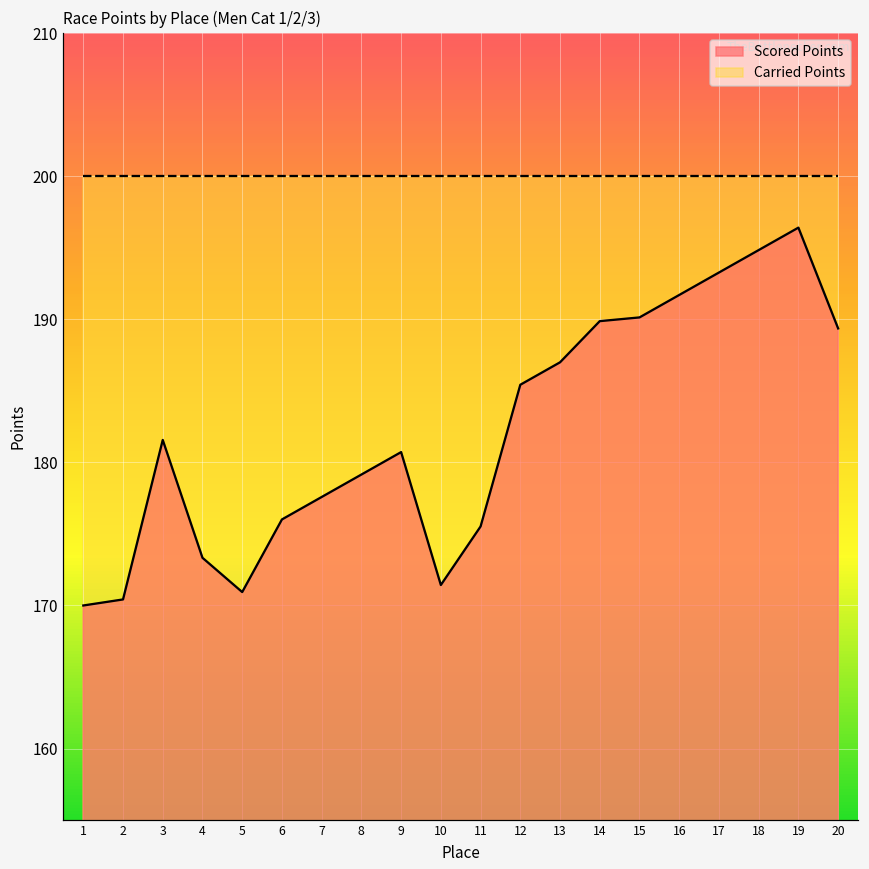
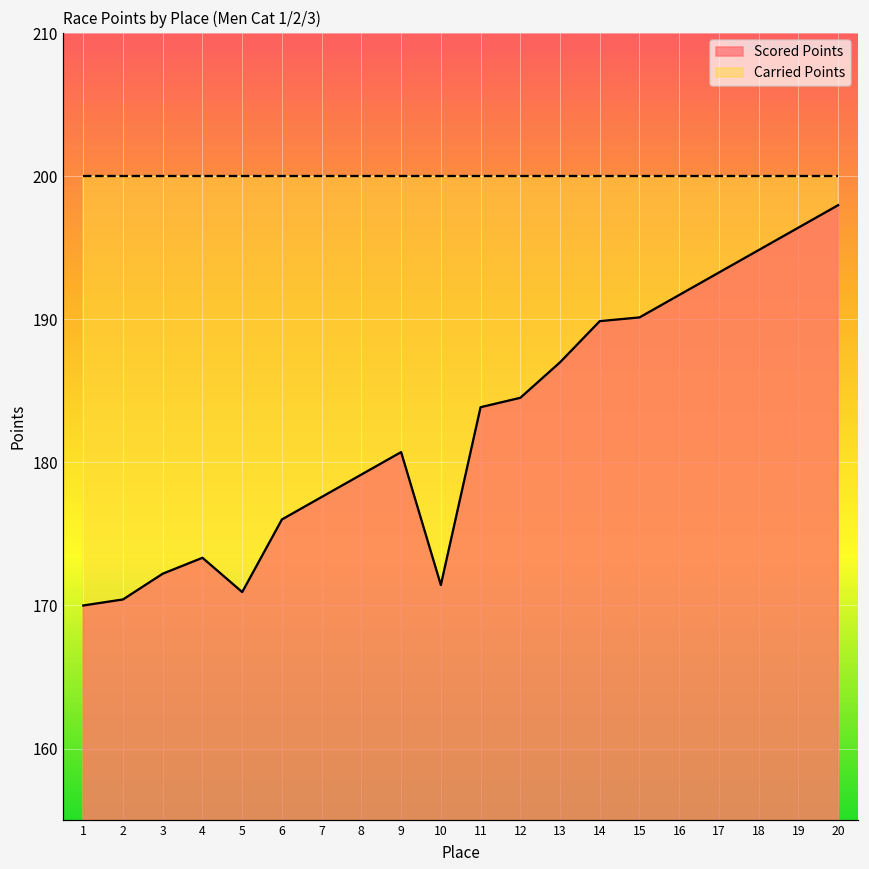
  {
    "Scored Points": {
      "1": 170.0,
      "2": 170.4,
-     "3": 181.6,
+     "3": 172.2,
      "4": 173.3,
      "5": 170.9,
      "6": 176.0,
      "7": 177.6,
      "8": 179.2,
      "9": 180.7,
      "10": 171.4,
-     "11": 175.5,
-     "12": 185.4,
+     "11": 183.9,
+     "12": 184.5,
      "13": 187.0,
      "14": 189.9,
      "15": 190.1,
      "16": 191.7,
      "17": 193.3,
      "18": 194.8,
      "19": 196.4,
-     "20": 189.4
+     "20": 198.0
    },
    "Carried Points": {
      "1": 200.0,
      "2": 200.0,
      "3": 200.0,
      "4": 200.0,
      "5": 200.0,
      "6": 200.0,
      "7": 200.0,
      "8": 200.0,
      "9": 200.0,
      "10": 200.0,
      "11": 200.0,
      "12": 200.0,
      "13": 200.0,
      "14": 200.0,
      "15": 200.0,
      "16": 200.0,
      "17": 200.0,
      "18": 200.0,
      "19": 200.0,
      "20": 200.0
    }
  }
